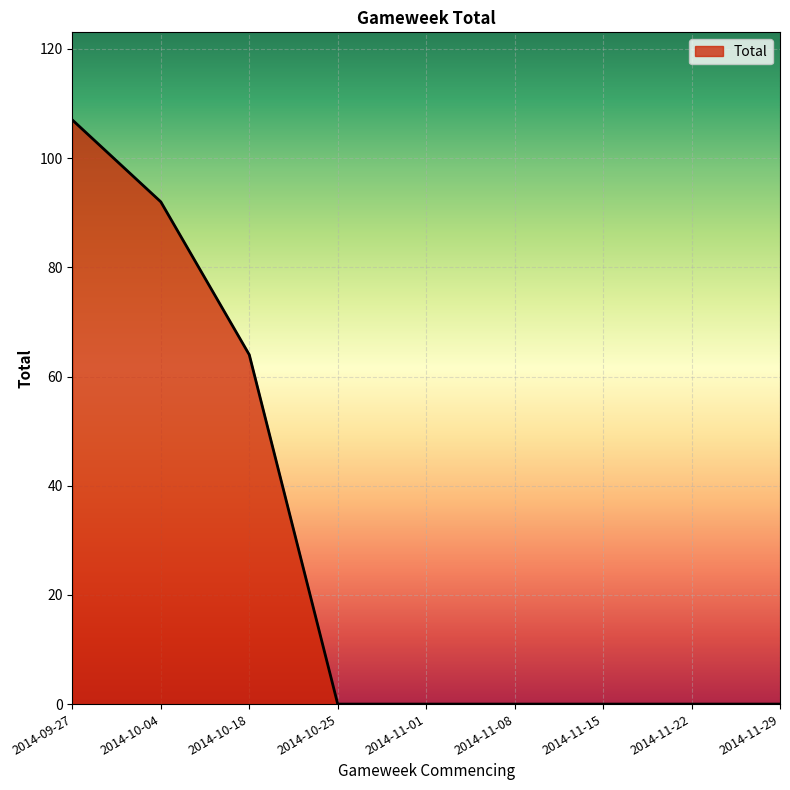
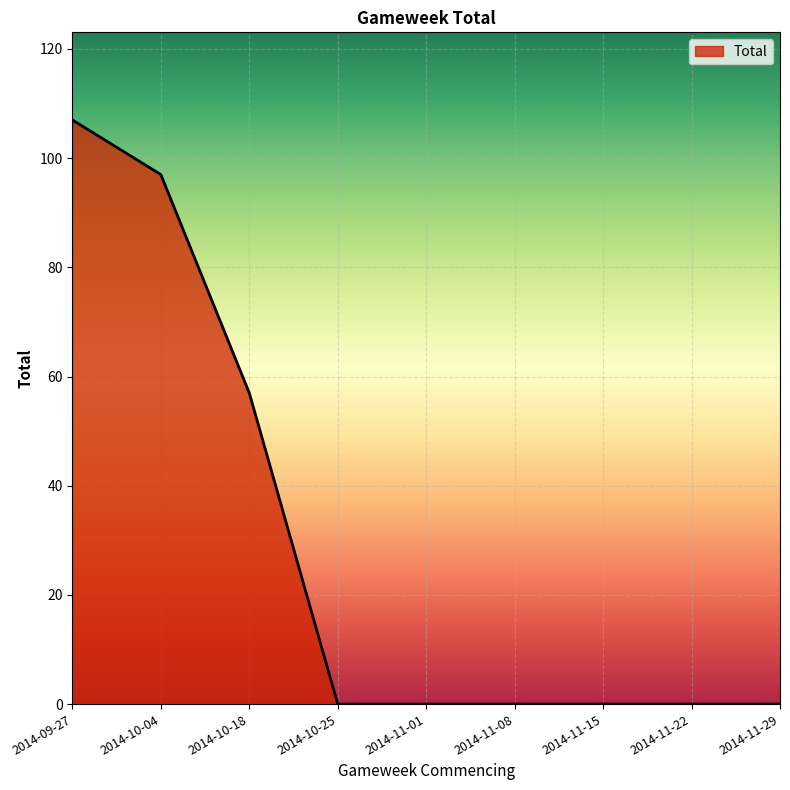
  {
    "2014-09-27": 107,
-   "2014-10-04": 92,
-   "2014-10-18": 64,
+   "2014-10-04": 97,
+   "2014-10-18": 57,
    "2014-10-25": 0,
    "2014-11-01": 0,
    "2014-11-08": 0,
    "2014-11-15": 0,
    "2014-11-22": 0,
    "2014-11-29": 0
  }
